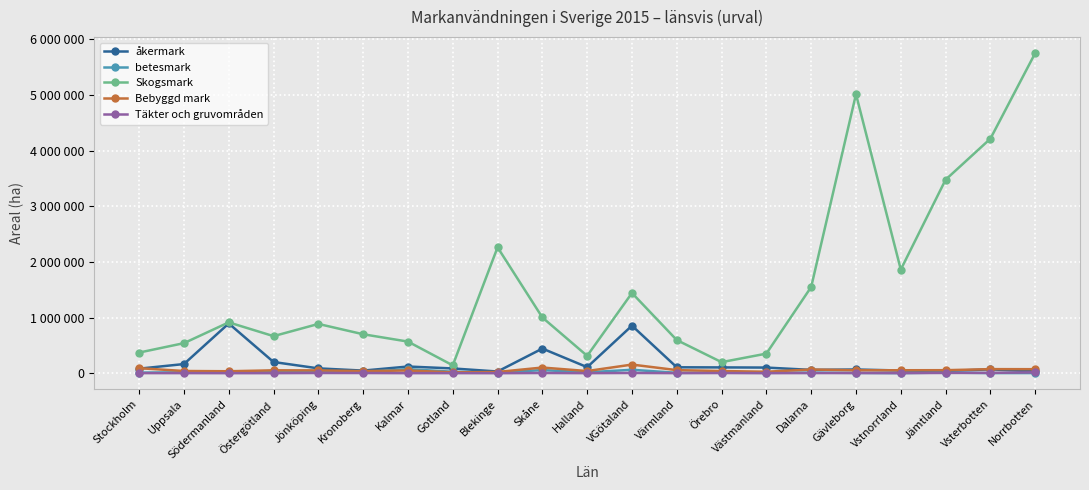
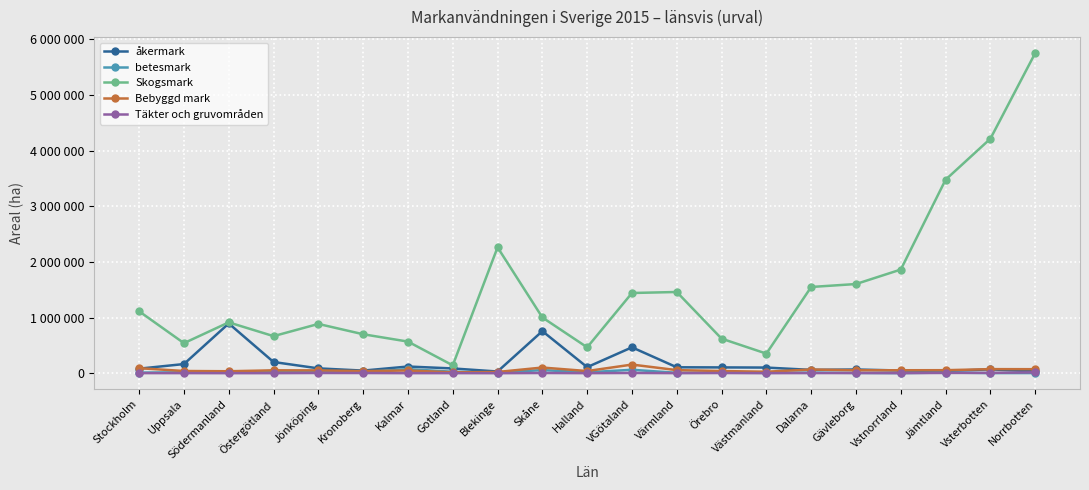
  {
    "åkermark": {
      "Uppsala": 200000,
      "Östergötland": 200000,
      "Kalmar": 100000,
      "Gotland": 100000,
-     "Skåne": 400000,
+     "Skåne": 800000,
      "Halland": 100000,
-     "VGötaland": 900000,
+     "VGötaland": 500000,
      "Värmland": 100000,
      "Örebro": 100000,
      "Västmanland": 100000
    },
    "betesmark": {
      "Skåne": 100000,
      "VGötaland": 100000
    },
    "Skogsmark": {
-     "Stockholm": 400000,
+     "Stockholm": 1100000,
      "Uppsala": 500000,
      "Östergötland": 700000,
      "Jönköping": 900000,
      "Kronoberg": 700000,
      "Kalmar": 600000,
      "Gotland": 100000,
      "Blekinge": 2300000,
      "Skåne": 1000000,
-     "Halland": 300000,
+     "Halland": 500000,
      "VGötaland": 1400000,
-     "Värmland": 600000,
-     "Örebro": 200000,
+     "Värmland": 1500000,
+     "Örebro": 600000,
      "Västmanland": 400000,
      "Dalarna": 1500000,
-     "Gävleborg": 5000000,
+     "Gävleborg": 1600000,
      "Vstnorrland": 1900000,
      "Jämtland": 3500000,
      "Vsterbotten": 4200000,
      "Norrbotten": 5800000
    },
    "Bebyggd mark": {
      "Skåne": 100000,
      "VGötaland": 200000,
      "Värmland": 100000
    },
    "Täkter och gruvområden": {
      "Kalmar": 0,
      "Skåne": 0,
      "VGötaland": 0
    }
  }
